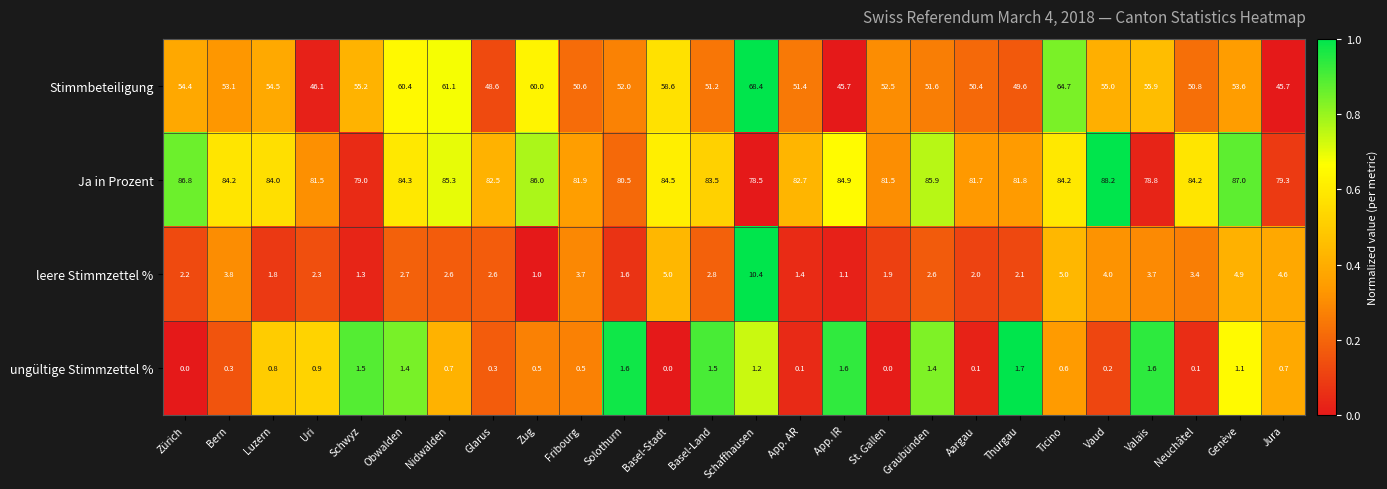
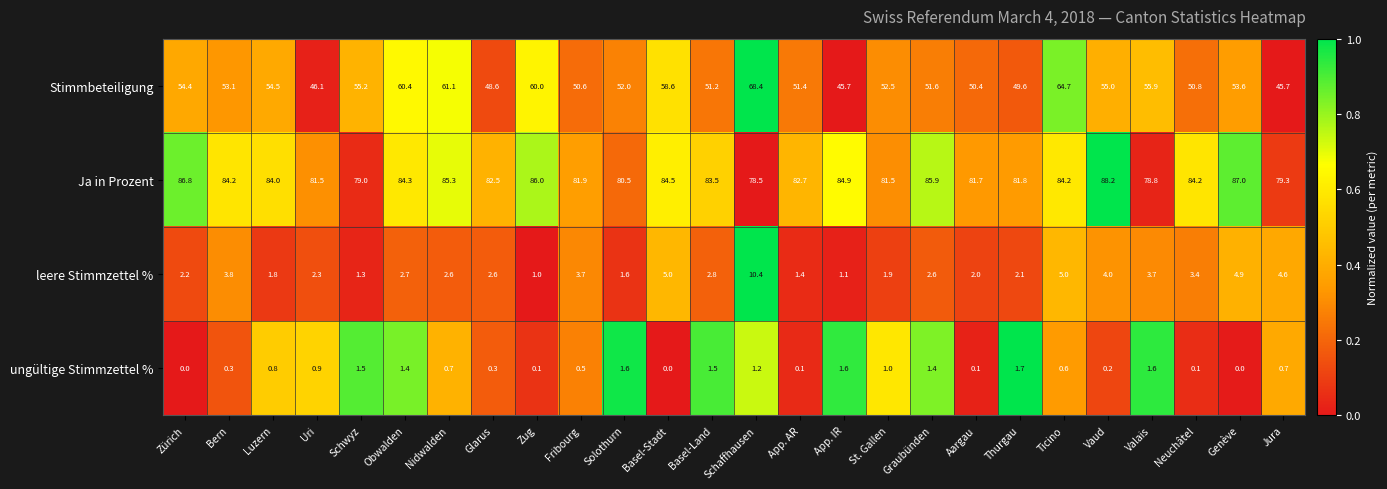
  {
    "Stimmbeteiligung": {
      "Zürich": 54.4,
      "Bern": 53.1,
      "Luzern": 54.5,
      "Uri": 46.1,
      "Schwyz": 55.2,
      "Obwalden": 60.4,
      "Nidwalden": 61.1,
      "Glarus": 48.6,
      "Zug": 60.0,
      "Fribourg": 50.6,
      "Solothurn": 52.0,
      "Basel-Stadt": 58.6,
      "Basel-Land": 51.2,
      "Schaffhausen": 68.4,
      "App. AR": 51.4,
      "App. IR": 45.7,
      "St. Gallen": 52.5,
      "Graubünden": 51.6,
      "Aargau": 50.4,
      "Thurgau": 49.6,
      "Ticino": 64.7,
      "Vaud": 55.0,
      "Valais": 55.9,
      "Neuchâtel": 50.8,
      "Genève": 53.6,
      "Jura": 45.7
    },
    "Ja in Prozent": {
      "Zürich": 86.8,
      "Bern": 84.2,
      "Luzern": 84.0,
      "Uri": 81.5,
      "Schwyz": 79.0,
      "Obwalden": 84.3,
      "Nidwalden": 85.3,
      "Glarus": 82.5,
      "Zug": 86.0,
      "Fribourg": 81.9,
      "Solothurn": 80.5,
      "Basel-Stadt": 84.5,
      "Basel-Land": 83.5,
      "Schaffhausen": 78.5,
      "App. AR": 82.7,
      "App. IR": 84.9,
      "St. Gallen": 81.5,
      "Graubünden": 85.9,
      "Aargau": 81.7,
      "Thurgau": 81.8,
      "Ticino": 84.2,
      "Vaud": 88.2,
      "Valais": 78.8,
      "Neuchâtel": 84.2,
      "Genève": 87.0,
      "Jura": 79.3
    },
    "leere Stimmzettel %": {
      "Zürich": 2.2,
      "Bern": 3.8,
      "Luzern": 1.8,
      "Uri": 2.3,
      "Schwyz": 1.3,
      "Obwalden": 2.7,
      "Nidwalden": 2.6,
      "Glarus": 2.6,
      "Zug": 1.0,
      "Fribourg": 3.7,
      "Solothurn": 1.6,
      "Basel-Stadt": 5.0,
      "Basel-Land": 2.8,
      "Schaffhausen": 10.4,
      "App. AR": 1.4,
      "App. IR": 1.1,
      "St. Gallen": 1.9,
      "Graubünden": 2.6,
      "Aargau": 2.0,
      "Thurgau": 2.1,
      "Ticino": 5.0,
      "Vaud": 4.0,
      "Valais": 3.7,
      "Neuchâtel": 3.4,
      "Genève": 4.9,
      "Jura": 4.6
    },
    "ungültige Stimmzettel %": {
      "Zürich": 0.0,
      "Bern": 0.3,
      "Luzern": 0.8,
      "Uri": 0.9,
      "Schwyz": 1.5,
      "Obwalden": 1.4,
      "Nidwalden": 0.7,
      "Glarus": 0.3,
-     "Zug": 0.5,
+     "Zug": 0.1,
      "Fribourg": 0.5,
      "Solothurn": 1.6,
      "Basel-Stadt": 0.0,
      "Basel-Land": 1.5,
      "Schaffhausen": 1.2,
      "App. AR": 0.1,
      "App. IR": 1.6,
-     "St. Gallen": 0.0,
+     "St. Gallen": 1.0,
      "Graubünden": 1.4,
      "Aargau": 0.1,
      "Thurgau": 1.7,
      "Ticino": 0.6,
      "Vaud": 0.2,
      "Valais": 1.6,
      "Neuchâtel": 0.1,
-     "Genève": 1.1,
+     "Genève": 0.0,
      "Jura": 0.7
    }
  }
